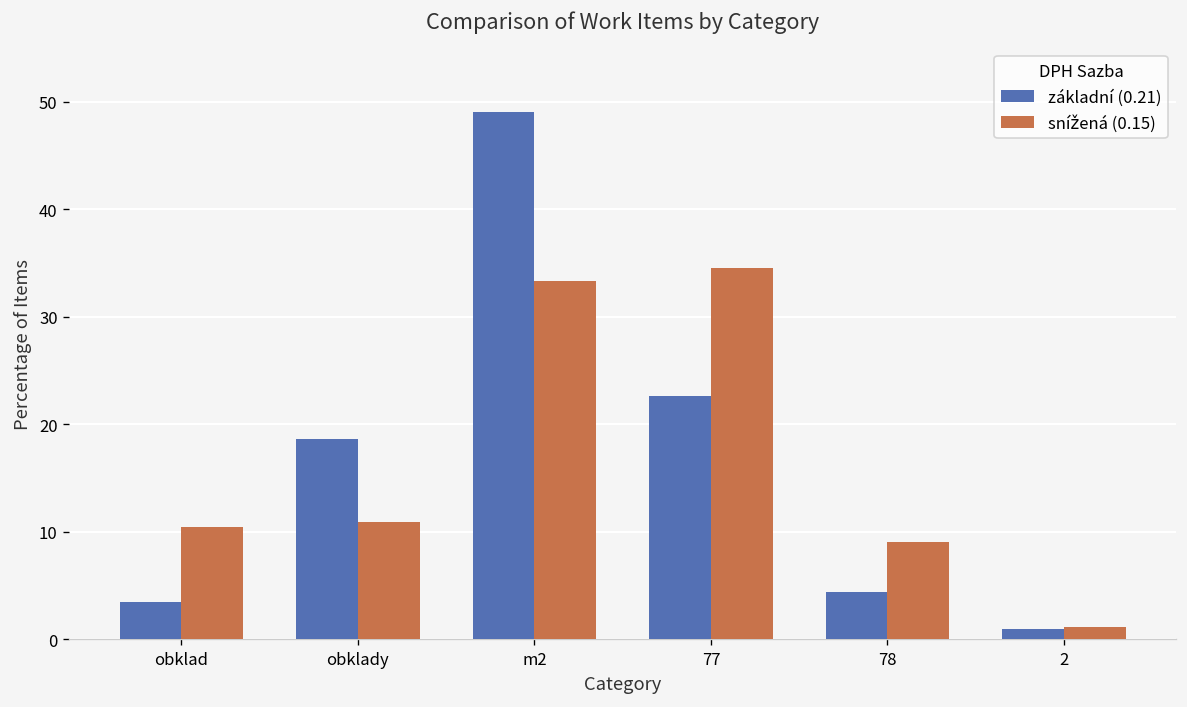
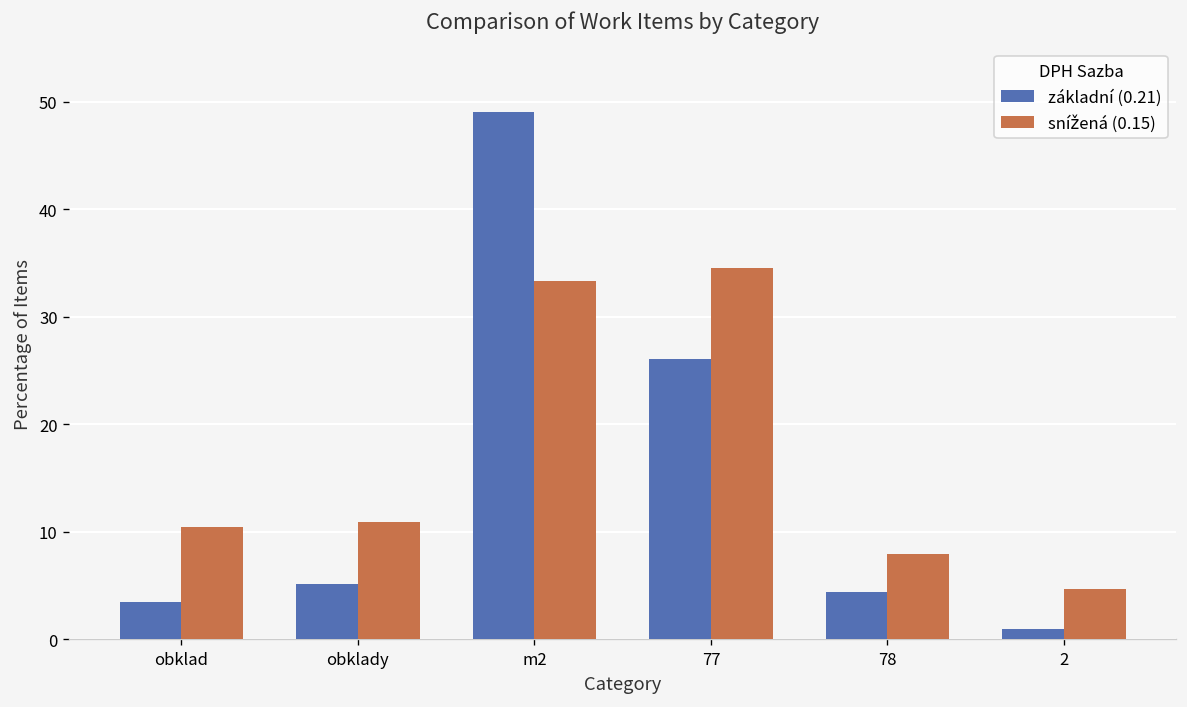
  {
    "základní (0.21)": {
      "obklad": 4,
-     "obklady": 19,
+     "obklady": 5,
      "m2": 49,
-     "77": 23,
+     "77": 26,
      "78": 4,
      "2": 1
    },
    "snížená (0.15)": {
      "obklad": 11,
      "obklady": 11,
      "m2": 33,
      "77": 35,
-     "78": 9,
-     "2": 1
+     "78": 8,
+     "2": 5
    }
  }
